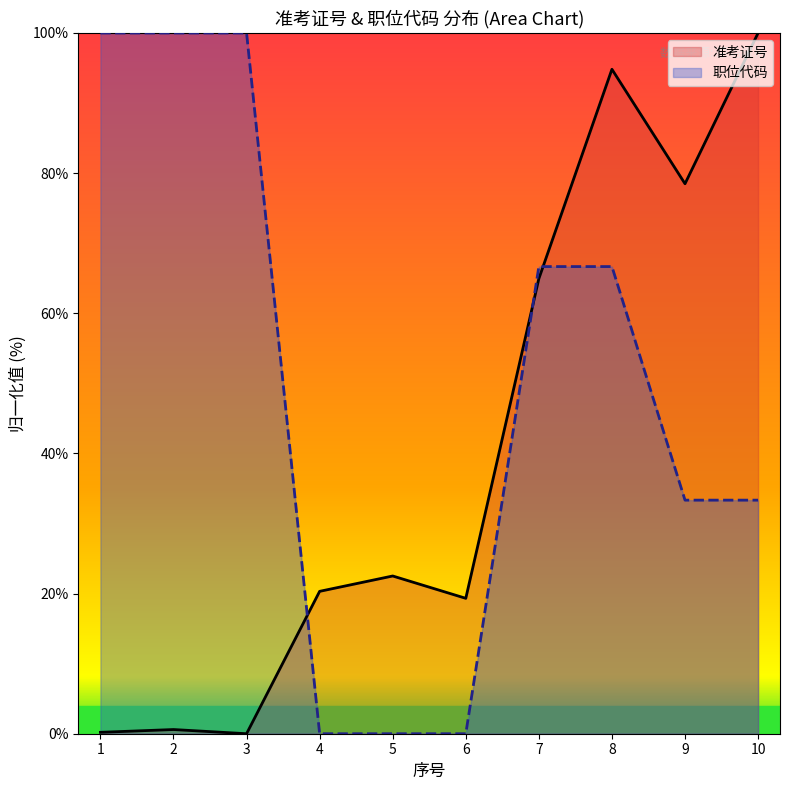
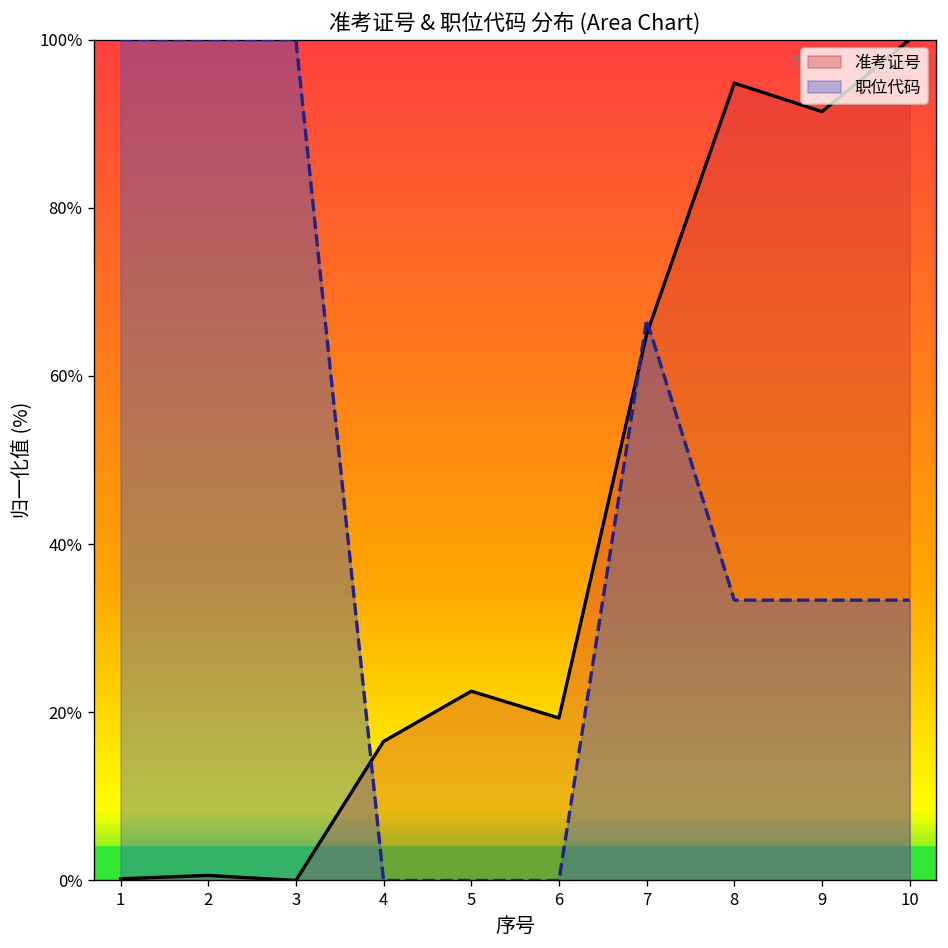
  {
    "准考证号": {
-     "4": "20%",
+     "4": "17%",
      "5": "23%",
      "6": "19%",
      "7": "65%",
      "8": "95%",
-     "9": "78%",
+     "9": "91%",
      "10": "100%"
    },
    "职位代码": {
      "1": "100%",
      "2": "100%",
      "3": "100%",
      "7": "67%",
-     "8": "67%",
+     "8": "33%",
      "9": "33%",
      "10": "33%"
    }
  }
